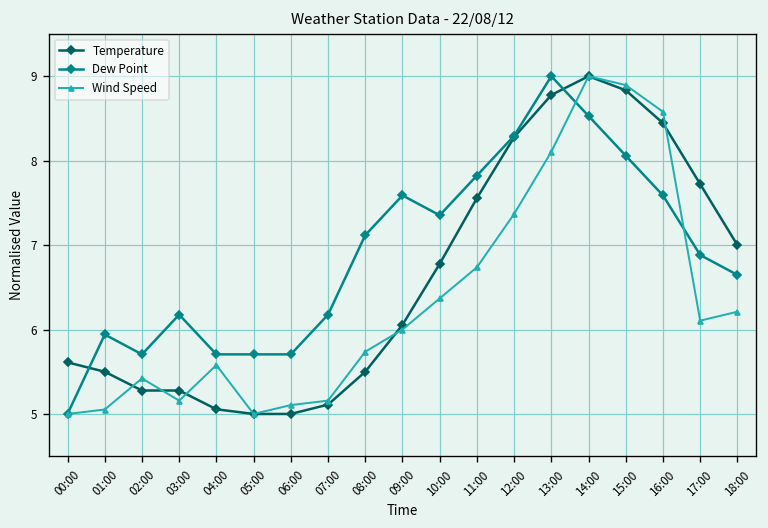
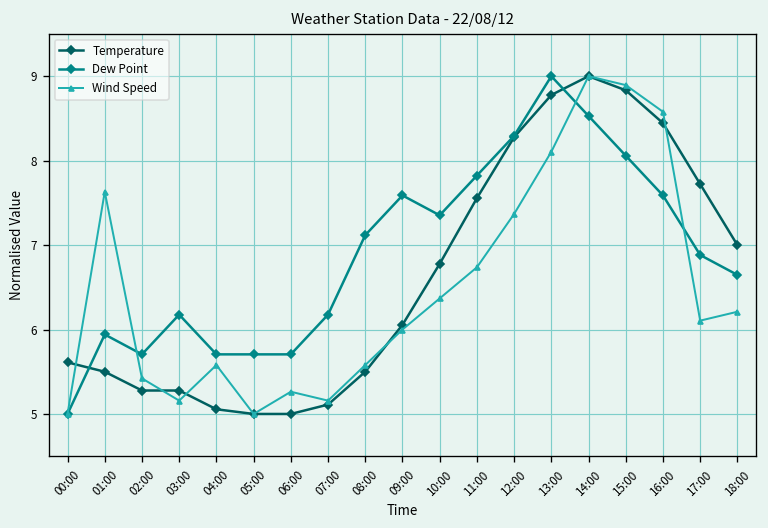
  {
    "Wind Speed": {
-     "01:00": 5.1,
+     "01:00": 7.6,
      "02:00": 5.4,
      "03:00": 5.2,
      "04:00": 5.6,
-     "06:00": 5.1,
+     "06:00": 5.3,
      "07:00": 5.2,
-     "08:00": 5.7,
+     "08:00": 5.6,
      "09:00": 6.0,
      "10:00": 6.4,
      "11:00": 6.7,
      "12:00": 7.4,
      "13:00": 8.1,
      "15:00": 8.9,
      "16:00": 8.6,
      "17:00": 6.1,
      "18:00": 6.2
    }
  }
